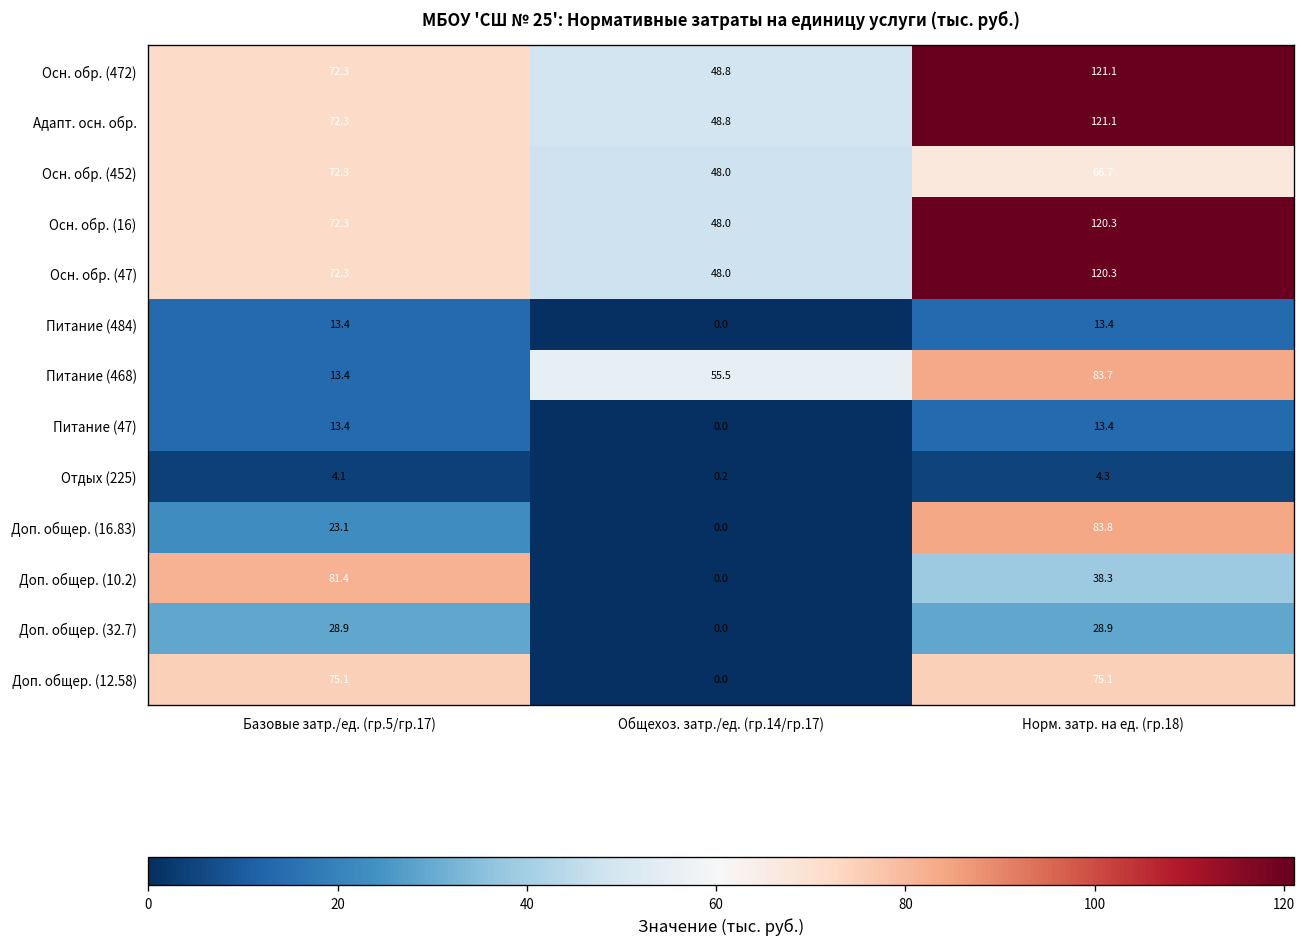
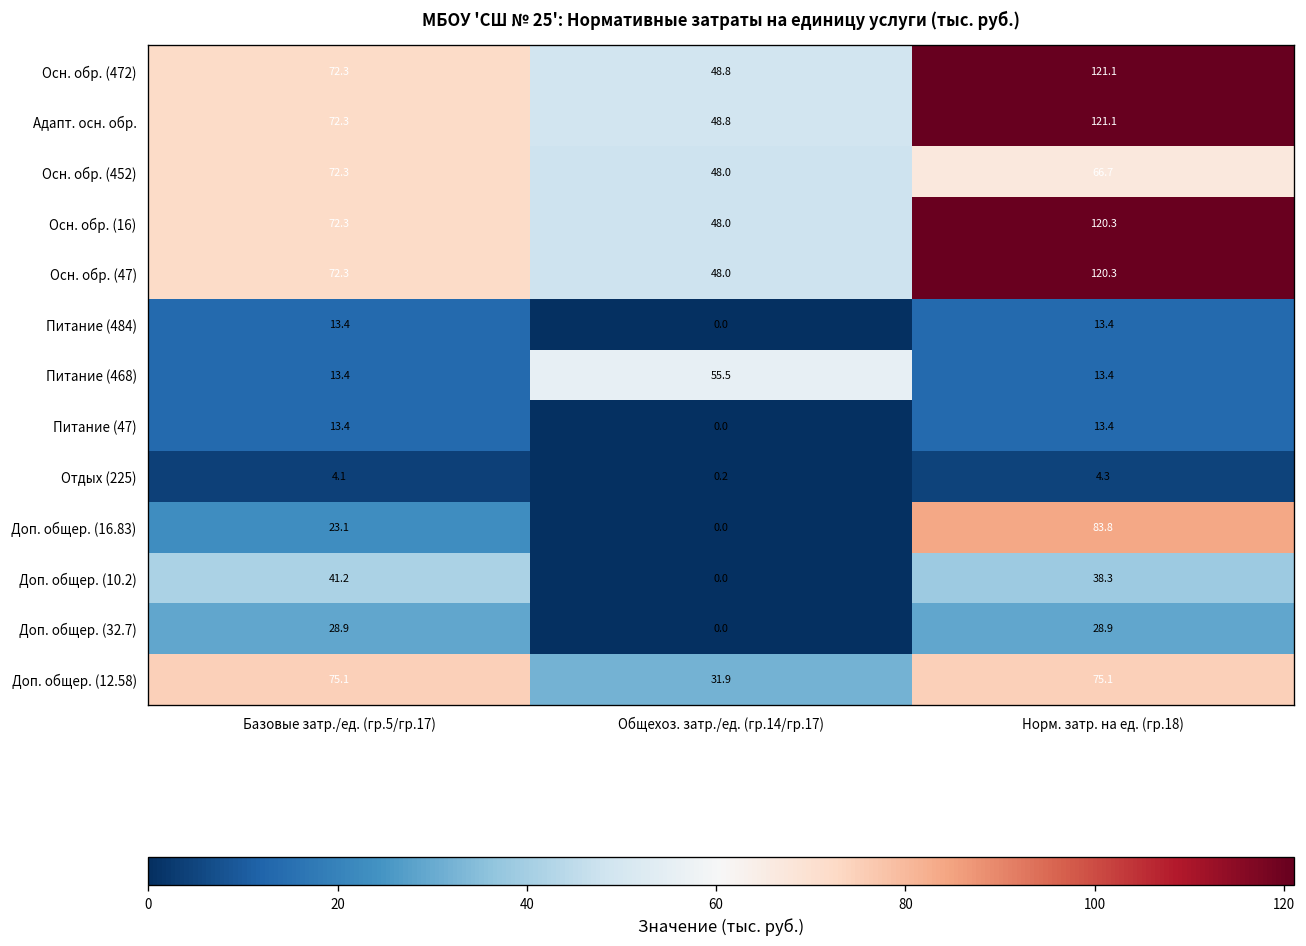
  {
    "Осн. обр. (472)": {
      "Базовые затр./ед. (гр.5/гр.17)": 72.3,
      "Общехоз. затр./ед. (гр.14/гр.17)": 48.8,
      "Норм. затр. на ед. (гр.18)": 121.1
    },
    "Адапт. осн. обр.": {
      "Базовые затр./ед. (гр.5/гр.17)": 72.3,
      "Общехоз. затр./ед. (гр.14/гр.17)": 48.8,
      "Норм. затр. на ед. (гр.18)": 121.1
    },
    "Осн. обр. (452)": {
      "Базовые затр./ед. (гр.5/гр.17)": 72.3,
      "Общехоз. затр./ед. (гр.14/гр.17)": 48.0
    },
    "Осн. обр. (16)": {
      "Базовые затр./ед. (гр.5/гр.17)": 72.3,
      "Общехоз. затр./ед. (гр.14/гр.17)": 48.0,
      "Норм. затр. на ед. (гр.18)": 120.3
    },
    "Осн. обр. (47)": {
      "Базовые затр./ед. (гр.5/гр.17)": 72.3,
      "Общехоз. затр./ед. (гр.14/гр.17)": 48.0,
      "Норм. затр. на ед. (гр.18)": 120.3
    },
    "Питание (484)": {
      "Базовые затр./ед. (гр.5/гр.17)": 13.4,
      "Общехоз. затр./ед. (гр.14/гр.17)": 0.0,
      "Норм. затр. на ед. (гр.18)": 13.4
    },
    "Питание (468)": {
      "Базовые затр./ед. (гр.5/гр.17)": 13.4,
      "Общехоз. затр./ед. (гр.14/гр.17)": 55.5,
-     "Норм. затр. на ед. (гр.18)": 83.7
+     "Норм. затр. на ед. (гр.18)": 13.4
    },
    "Питание (47)": {
      "Базовые затр./ед. (гр.5/гр.17)": 13.4,
      "Общехоз. затр./ед. (гр.14/гр.17)": 0.0,
      "Норм. затр. на ед. (гр.18)": 13.4
    },
    "Отдых (225)": {
      "Базовые затр./ед. (гр.5/гр.17)": 4.1,
      "Общехоз. затр./ед. (гр.14/гр.17)": 0.2,
      "Норм. затр. на ед. (гр.18)": 4.3
    },
    "Доп. общер. (16.83)": {
      "Базовые затр./ед. (гр.5/гр.17)": 23.1,
      "Общехоз. затр./ед. (гр.14/гр.17)": 0.0,
      "Норм. затр. на ед. (гр.18)": 83.8
    },
    "Доп. общер. (10.2)": {
-     "Базовые затр./ед. (гр.5/гр.17)": 81.4,
+     "Базовые затр./ед. (гр.5/гр.17)": 41.2,
      "Общехоз. затр./ед. (гр.14/гр.17)": 0.0,
      "Норм. затр. на ед. (гр.18)": 38.3
    },
    "Доп. общер. (32.7)": {
      "Базовые затр./ед. (гр.5/гр.17)": 28.9,
      "Общехоз. затр./ед. (гр.14/гр.17)": 0.0,
      "Норм. затр. на ед. (гр.18)": 28.9
    },
    "Доп. общер. (12.58)": {
      "Базовые затр./ед. (гр.5/гр.17)": 75.1,
-     "Общехоз. затр./ед. (гр.14/гр.17)": 0.0,
+     "Общехоз. затр./ед. (гр.14/гр.17)": 31.9,
      "Норм. затр. на ед. (гр.18)": 75.1
    }
  }
